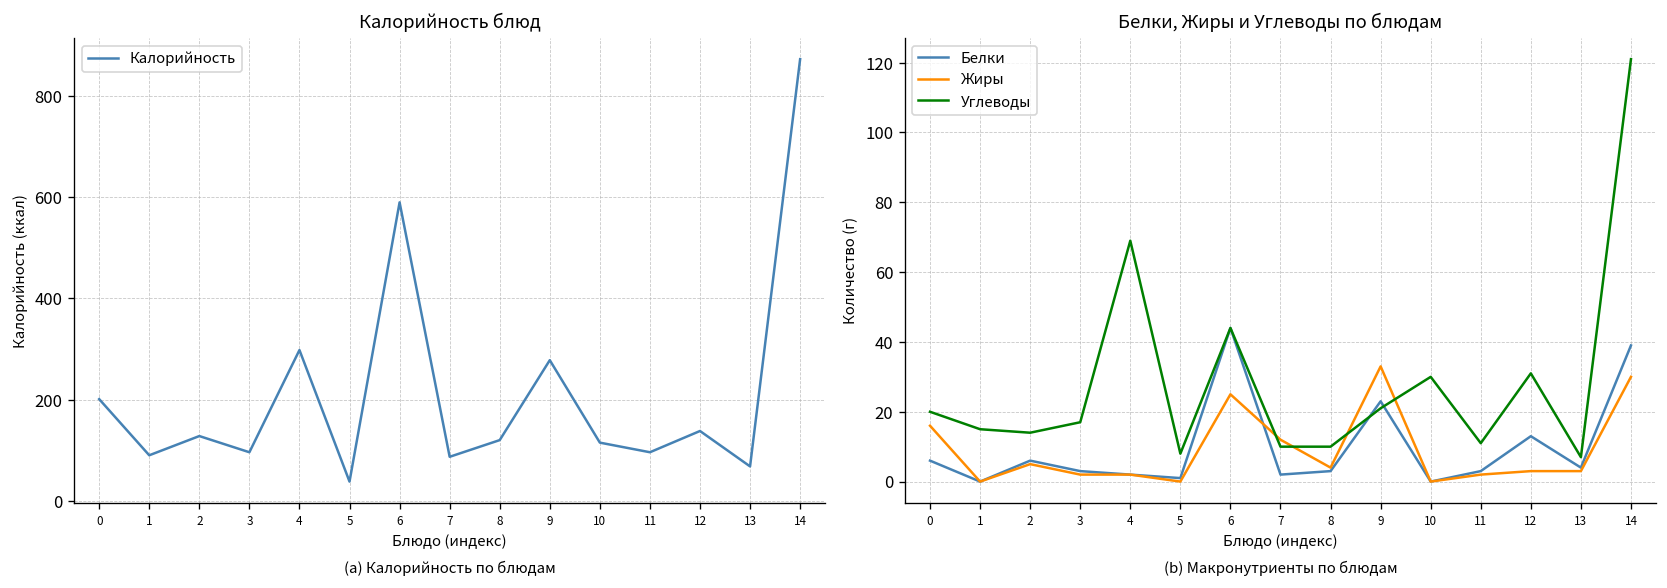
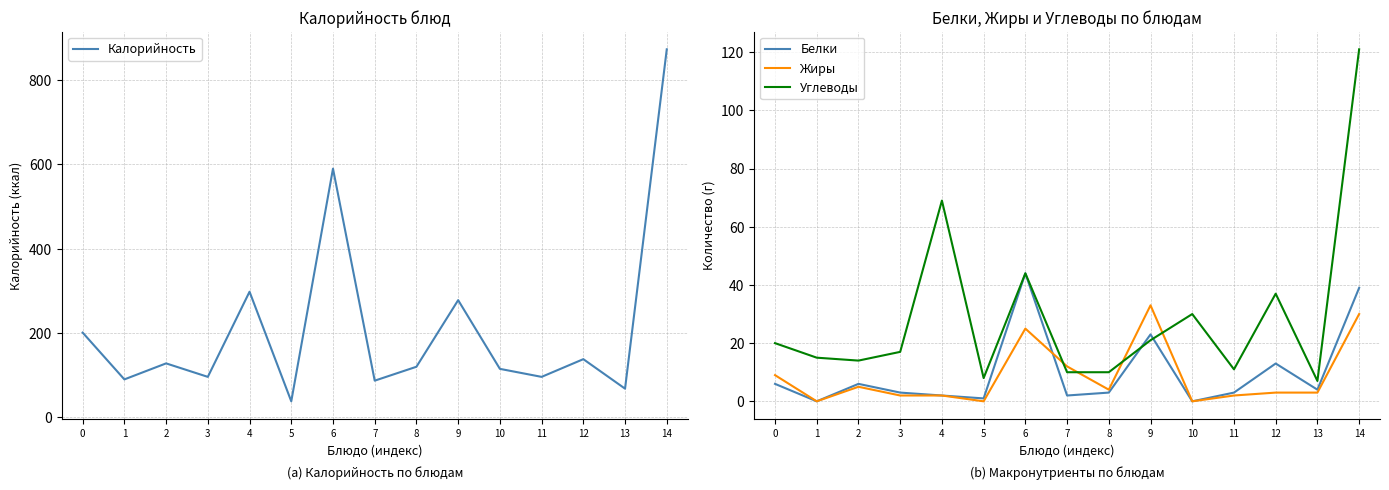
  {
    "Калорийность блюд": {
      "0": 200,
      "1": 90,
      "2": 130,
      "3": 100,
      "4": 300,
      "5": 40,
      "6": 590,
      "7": 90,
      "8": 120,
      "9": 280,
      "10": 120,
      "11": 100,
      "12": 140,
      "13": 70,
      "14": 870
    },
    "Белки, Жиры и Углеводы по блюдам": {
      "Белки": {
        "0": 6,
        "2": 6,
        "3": 3,
        "5": 1,
        "7": 2,
        "8": 3,
        "9": 23,
        "11": 3,
        "12": 13,
        "13": 4,
        "14": 39
      },
      "Жиры": {
-       "0": 16,
+       "0": 9,
        "2": 5,
        "3": 2,
        "5": 0,
        "6": 25,
        "7": 12,
        "8": 4,
        "9": 33,
        "11": 2,
        "12": 3,
        "13": 3,
        "14": 30
      },
      "Углеводы": {
        "0": 20,
        "1": 15,
        "2": 14,
        "3": 17,
        "4": 69,
        "5": 8,
        "7": 10,
        "8": 10,
        "9": 21,
        "10": 30,
        "11": 11,
-       "12": 31,
+       "12": 37,
        "13": 7,
        "14": 121
      }
    }
  }
